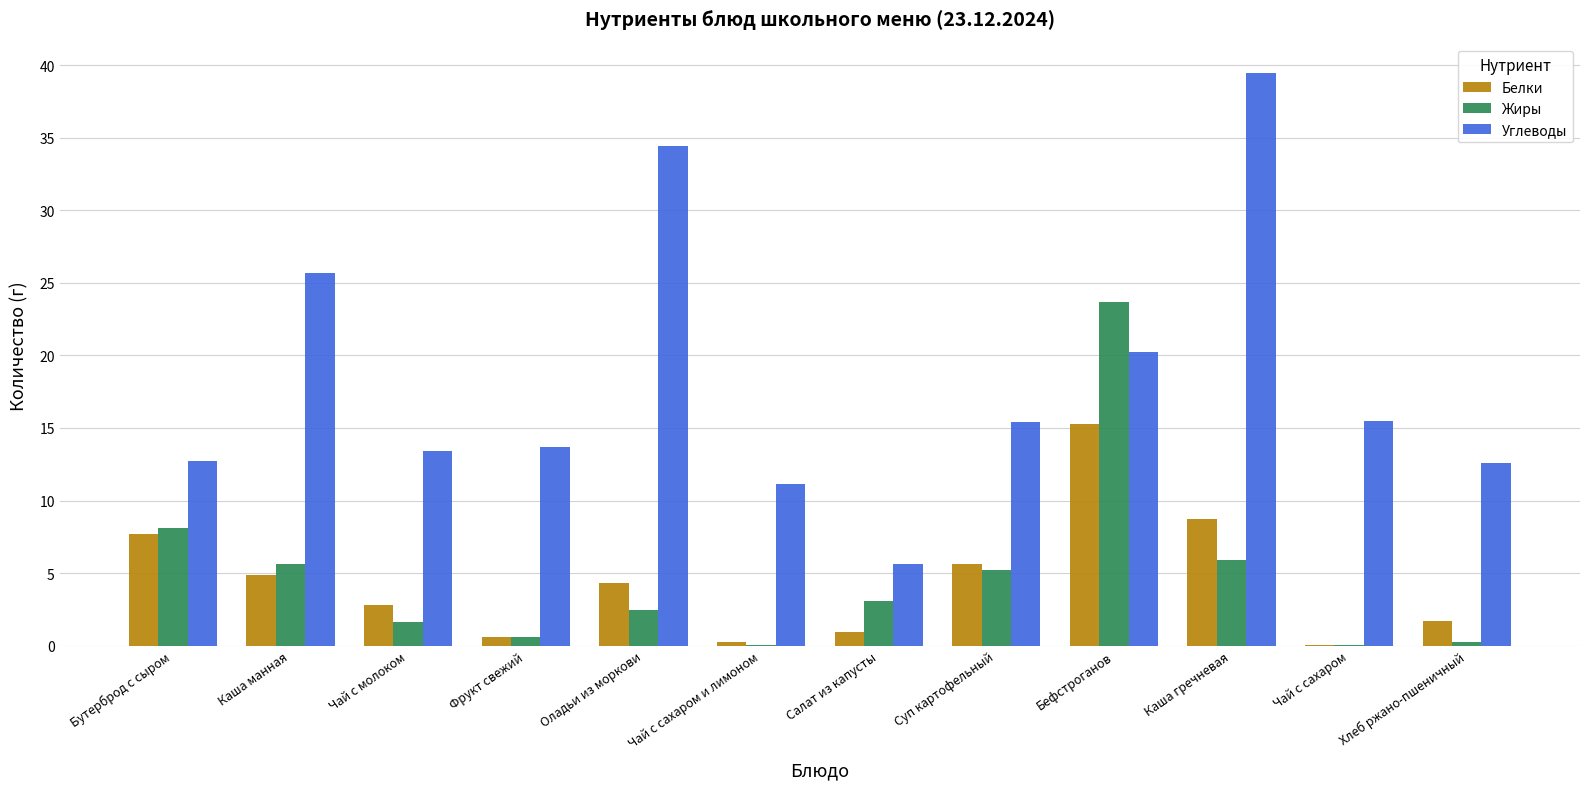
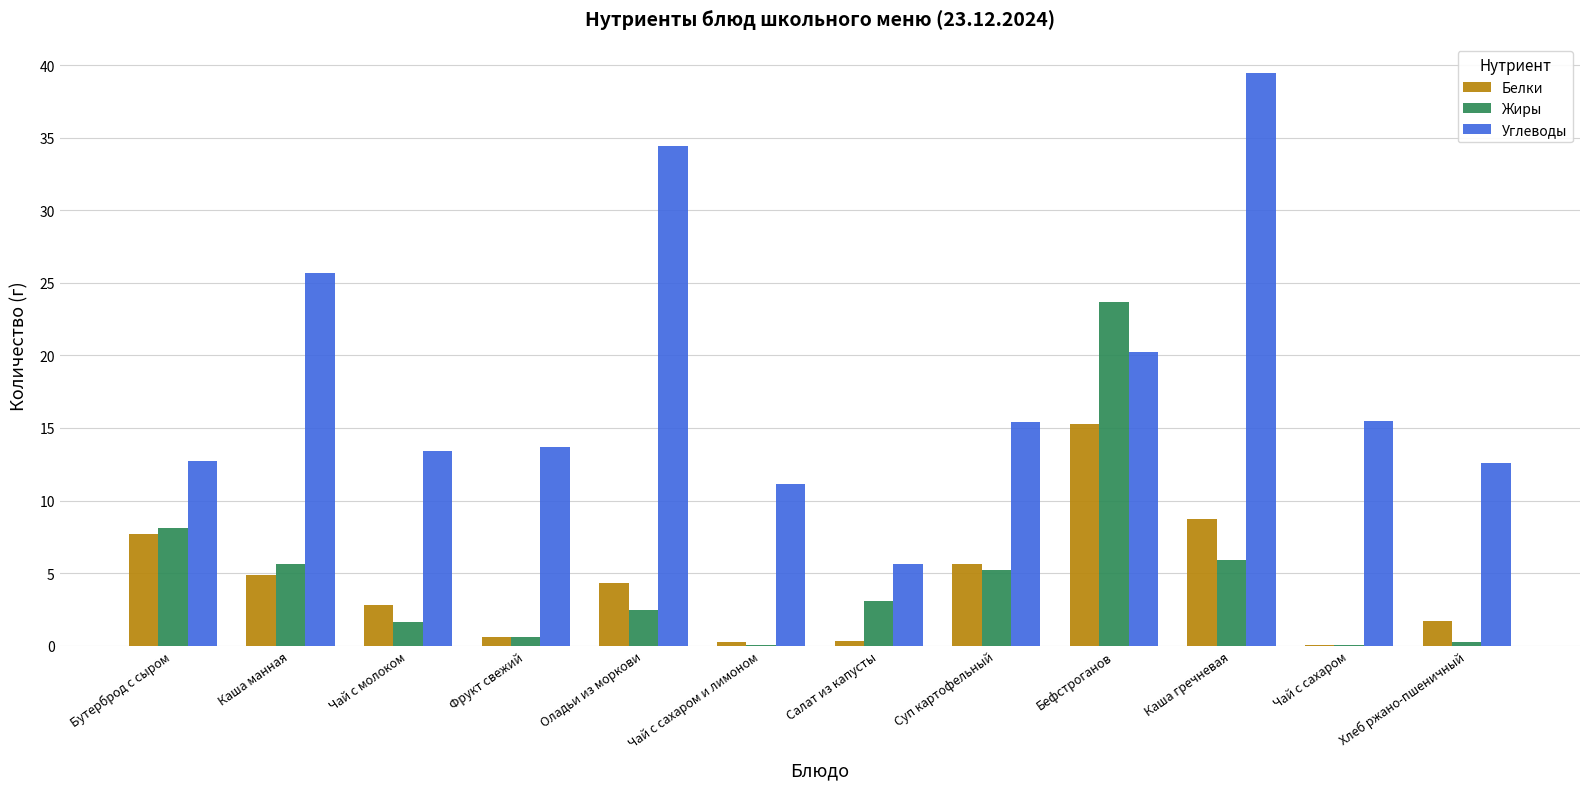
  {
    "Белки": {
      "Бутерброд с сыром": 7.7,
      "Каша манная": 4.8,
      "Чай с молоком": 2.8,
      "Фрукт свежий": 0.6,
      "Оладьи из моркови": 4.3,
      "Чай с сахаром и лимоном": 0.3,
-     "Салат из капусты": 0.9,
+     "Салат из капусты": 0.3,
      "Суп картофельный": 5.6,
      "Бефстроганов": 15.3,
      "Каша гречневая": 8.7,
      "Хлеб ржано-пшеничный": 1.7
    },
    "Жиры": {
      "Бутерброд с сыром": 8.1,
      "Каша манная": 5.6,
      "Чай с молоком": 1.7,
      "Фрукт свежий": 0.6,
      "Оладьи из моркови": 2.4,
      "Салат из капусты": 3.1,
      "Суп картофельный": 5.2,
      "Бефстроганов": 23.7,
      "Каша гречневая": 5.9,
      "Хлеб ржано-пшеничный": 0.2
    },
    "Углеводы": {
      "Бутерброд с сыром": 12.8,
      "Каша манная": 25.7,
      "Чай с молоком": 13.4,
      "Фрукт свежий": 13.7,
      "Оладьи из моркови": 34.4,
      "Чай с сахаром и лимоном": 11.1,
      "Салат из капусты": 5.6,
      "Суп картофельный": 15.4,
      "Бефстроганов": 20.3,
      "Каша гречневая": 39.5,
      "Чай с сахаром": 15.5,
      "Хлеб ржано-пшеничный": 12.6
    }
  }
